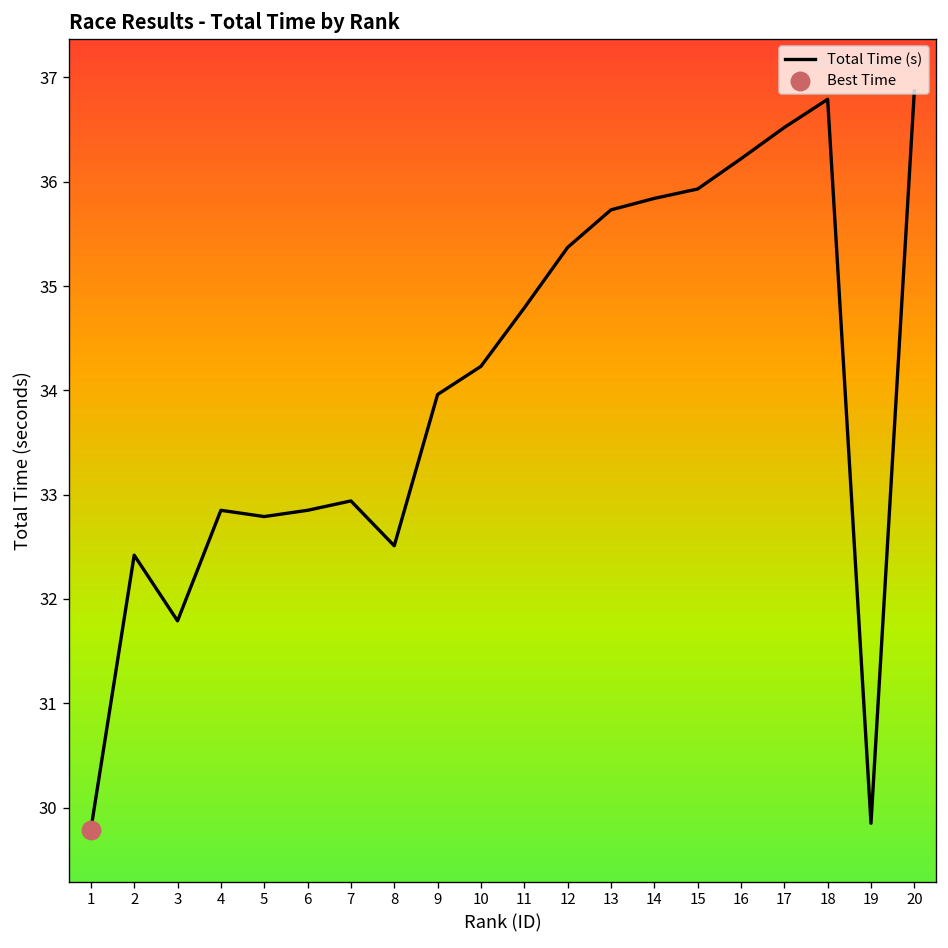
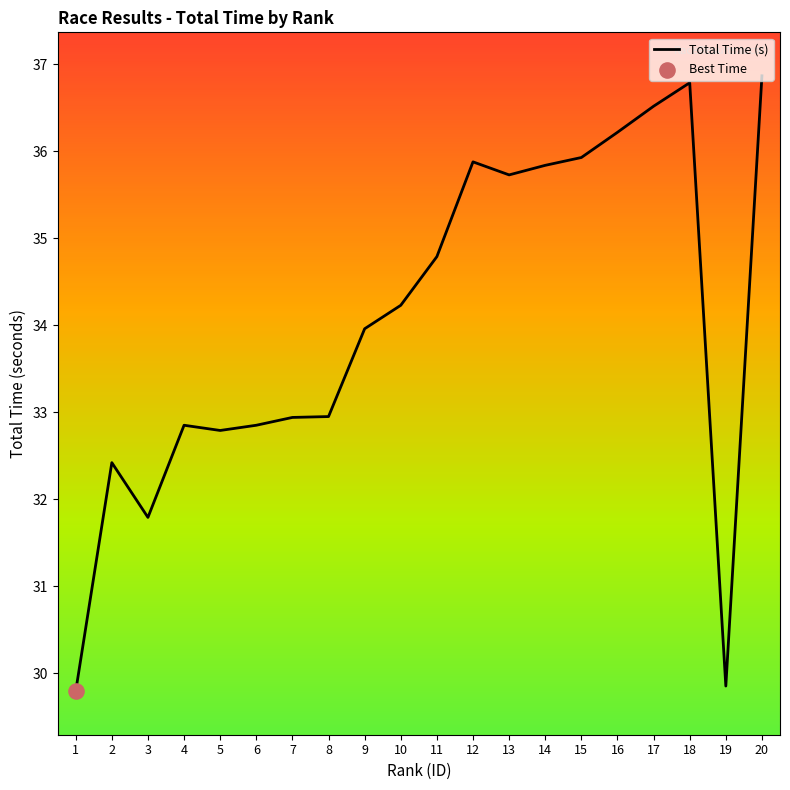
  {
    "Total Time (s)": {
      "2": 32.4,
      "3": 31.8,
      "4": 32.9,
      "5": 32.8,
      "6": 32.9,
      "7": 32.9,
-     "8": 32.5,
+     "8": 33.0,
      "9": 34.0,
      "10": 34.2,
      "11": 34.8,
-     "12": 35.4,
+     "12": 35.9,
      "13": 35.7,
      "14": 35.8,
      "15": 35.9,
      "16": 36.2,
      "17": 36.5,
      "18": 36.8,
      "19": 29.9
    }
  }
